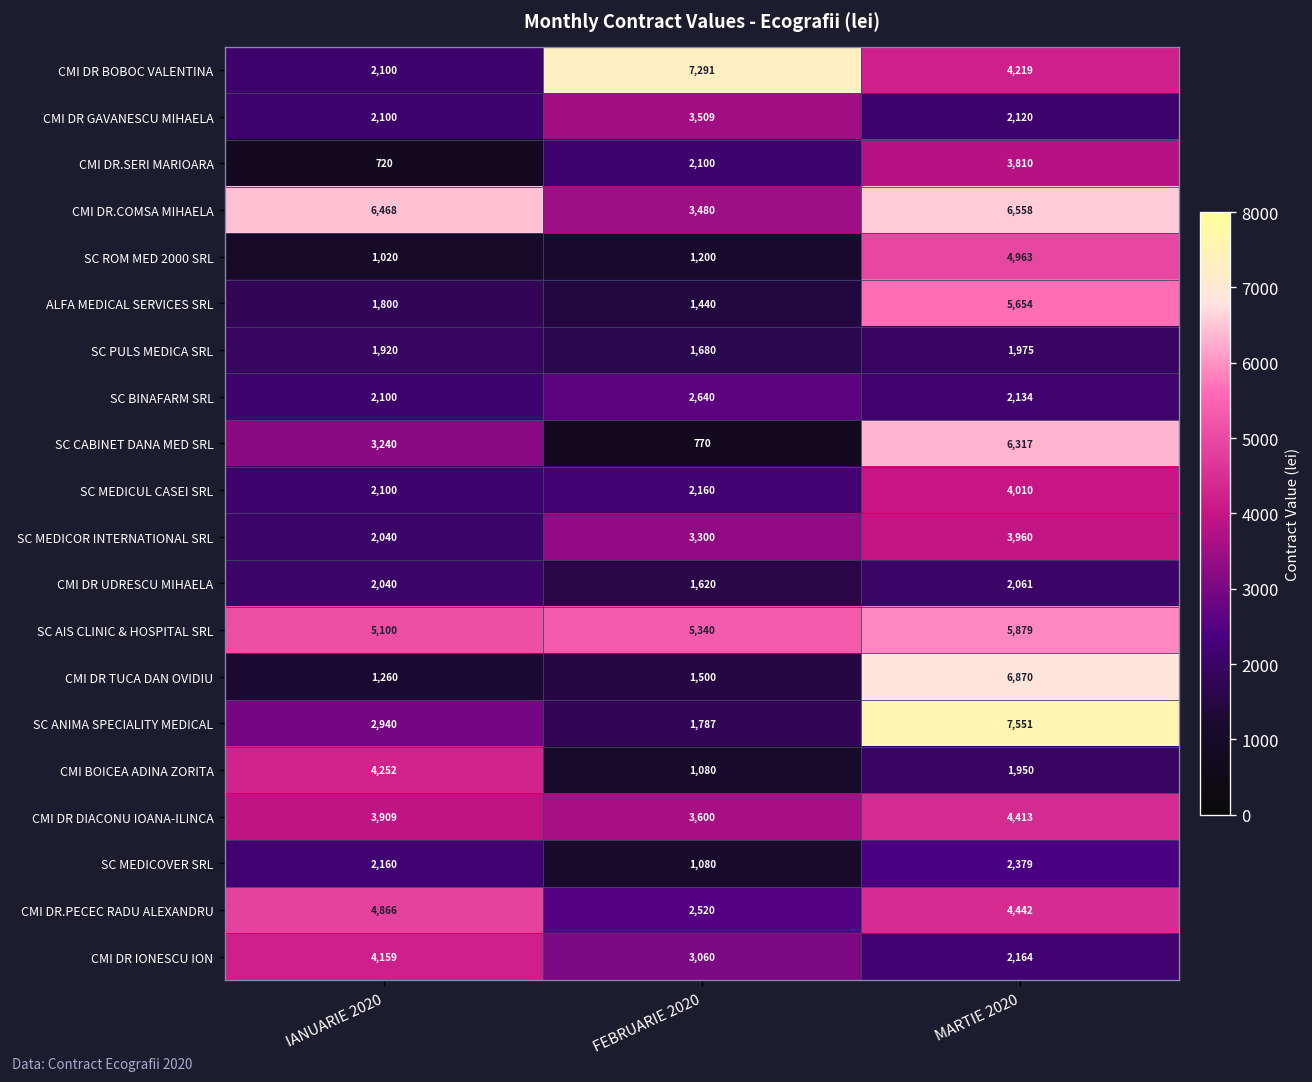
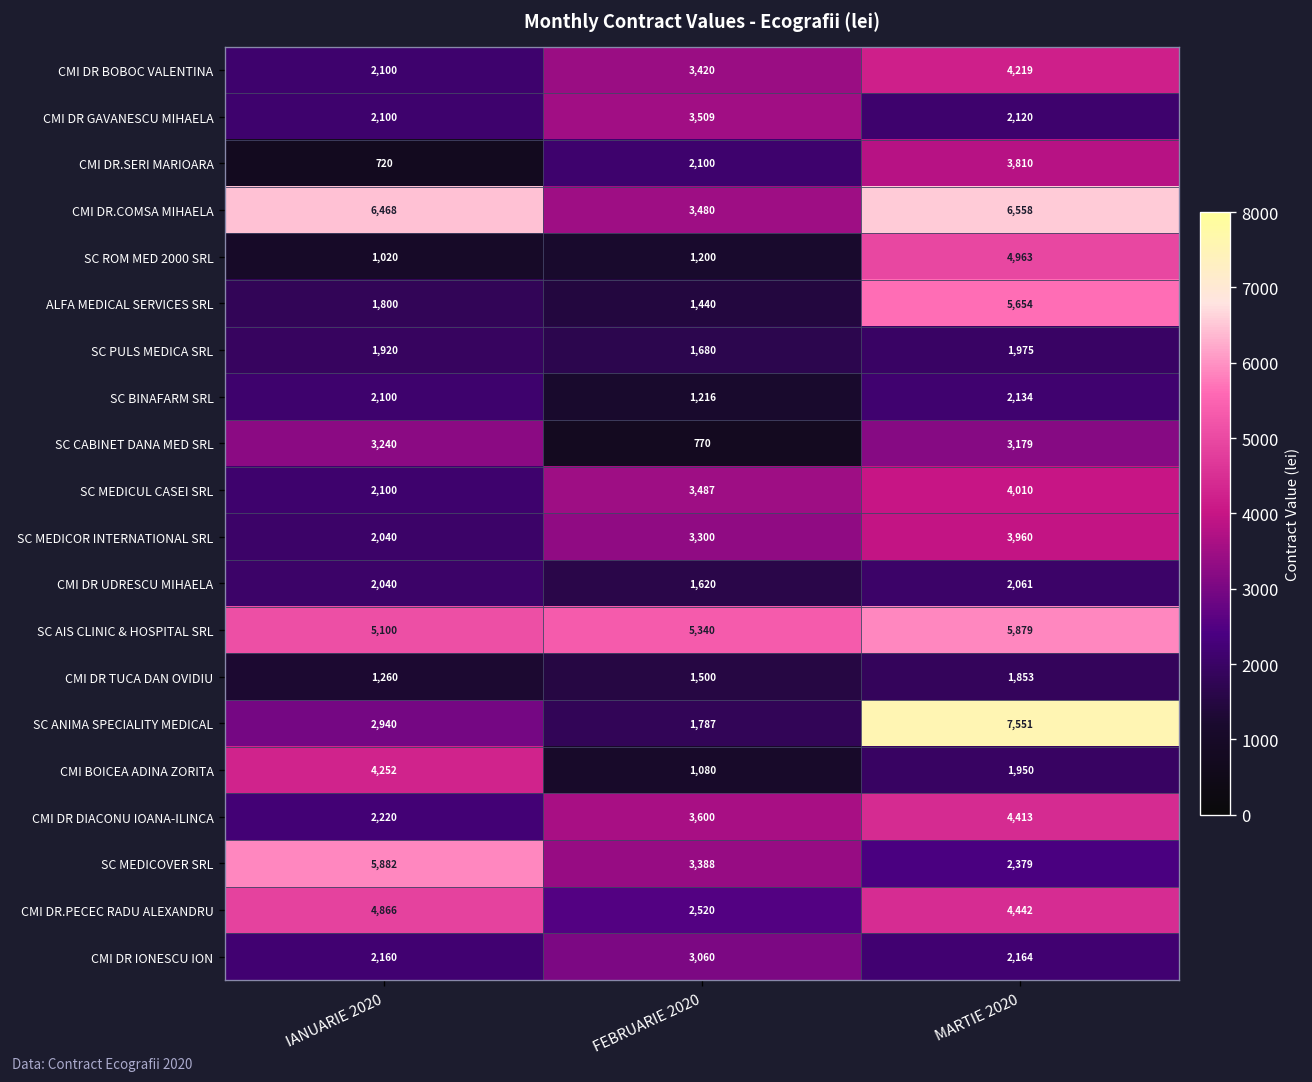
  {
    "CMI DR BOBOC VALENTINA": {
      "IANUARIE 2020": "2,100",
-     "FEBRUARIE 2020": "7,291",
+     "FEBRUARIE 2020": "3,420",
      "MARTIE 2020": "4,219"
    },
    "CMI DR GAVANESCU MIHAELA": {
      "IANUARIE 2020": "2,100",
      "FEBRUARIE 2020": "3,509",
      "MARTIE 2020": "2,120"
    },
    "CMI DR.SERI MARIOARA": {
      "IANUARIE 2020": "720",
      "FEBRUARIE 2020": "2,100",
      "MARTIE 2020": "3,810"
    },
    "CMI DR.COMSA MIHAELA": {
      "IANUARIE 2020": "6,468",
      "FEBRUARIE 2020": "3,480",
      "MARTIE 2020": "6,558"
    },
    "SC ROM MED 2000 SRL": {
      "IANUARIE 2020": "1,020",
      "FEBRUARIE 2020": "1,200",
      "MARTIE 2020": "4,963"
    },
    "ALFA MEDICAL SERVICES SRL": {
      "IANUARIE 2020": "1,800",
      "FEBRUARIE 2020": "1,440",
      "MARTIE 2020": "5,654"
    },
    "SC PULS MEDICA SRL": {
      "IANUARIE 2020": "1,920",
      "FEBRUARIE 2020": "1,680",
      "MARTIE 2020": "1,975"
    },
    "SC BINAFARM SRL": {
      "IANUARIE 2020": "2,100",
-     "FEBRUARIE 2020": "2,640",
+     "FEBRUARIE 2020": "1,216",
      "MARTIE 2020": "2,134"
    },
    "SC CABINET DANA MED SRL": {
      "IANUARIE 2020": "3,240",
      "FEBRUARIE 2020": "770",
-     "MARTIE 2020": "6,317"
+     "MARTIE 2020": "3,179"
    },
    "SC MEDICUL CASEI SRL": {
      "IANUARIE 2020": "2,100",
-     "FEBRUARIE 2020": "2,160",
+     "FEBRUARIE 2020": "3,487",
      "MARTIE 2020": "4,010"
    },
    "SC MEDICOR INTERNATIONAL SRL": {
      "IANUARIE 2020": "2,040",
      "FEBRUARIE 2020": "3,300",
      "MARTIE 2020": "3,960"
    },
    "CMI DR UDRESCU MIHAELA": {
      "IANUARIE 2020": "2,040",
      "FEBRUARIE 2020": "1,620",
      "MARTIE 2020": "2,061"
    },
    "SC AIS CLINIC & HOSPITAL SRL": {
      "IANUARIE 2020": "5,100",
      "FEBRUARIE 2020": "5,340",
      "MARTIE 2020": "5,879"
    },
    "CMI DR TUCA DAN OVIDIU": {
      "IANUARIE 2020": "1,260",
      "FEBRUARIE 2020": "1,500",
-     "MARTIE 2020": "6,870"
+     "MARTIE 2020": "1,853"
    },
    "SC ANIMA SPECIALITY MEDICAL": {
      "IANUARIE 2020": "2,940",
      "FEBRUARIE 2020": "1,787",
      "MARTIE 2020": "7,551"
    },
    "CMI BOICEA ADINA ZORITA": {
      "IANUARIE 2020": "4,252",
      "FEBRUARIE 2020": "1,080",
      "MARTIE 2020": "1,950"
    },
    "CMI DR DIACONU IOANA-ILINCA": {
-     "IANUARIE 2020": "3,909",
+     "IANUARIE 2020": "2,220",
      "FEBRUARIE 2020": "3,600",
      "MARTIE 2020": "4,413"
    },
    "SC MEDICOVER SRL": {
-     "IANUARIE 2020": "2,160",
-     "FEBRUARIE 2020": "1,080",
+     "IANUARIE 2020": "5,882",
+     "FEBRUARIE 2020": "3,388",
      "MARTIE 2020": "2,379"
    },
    "CMI DR.PECEC RADU ALEXANDRU": {
      "IANUARIE 2020": "4,866",
      "FEBRUARIE 2020": "2,520",
      "MARTIE 2020": "4,442"
    },
    "CMI DR IONESCU ION": {
-     "IANUARIE 2020": "4,159",
+     "IANUARIE 2020": "2,160",
      "FEBRUARIE 2020": "3,060",
      "MARTIE 2020": "2,164"
    }
  }
